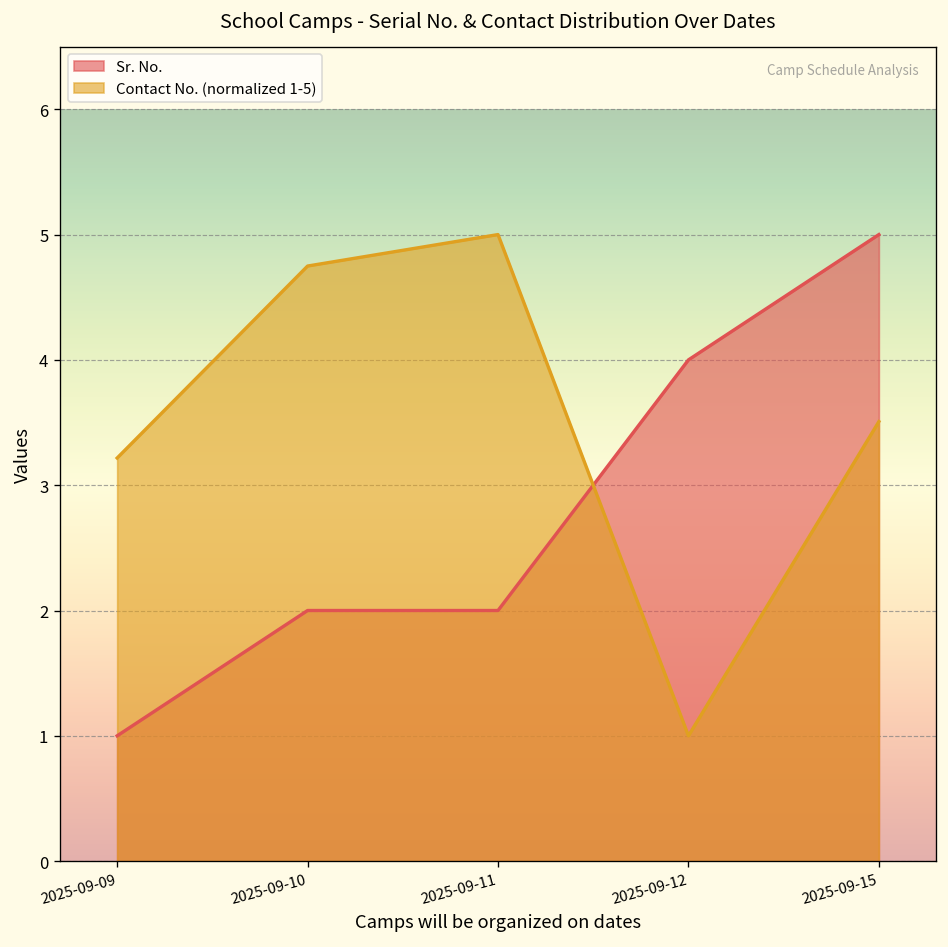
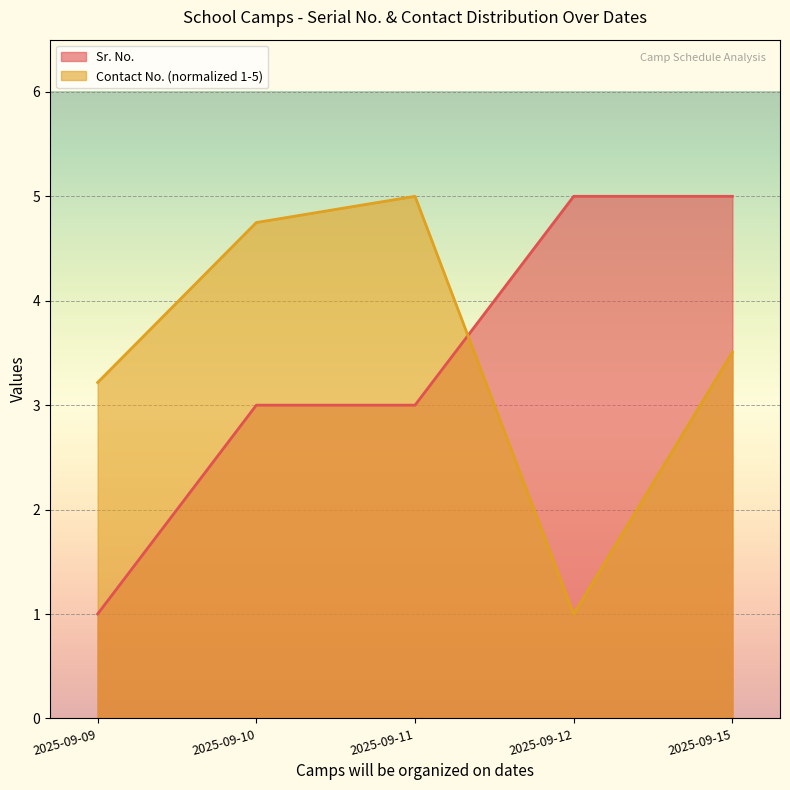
  {
    "Sr. No.": {
      "2025-09-09": 1,
-     "2025-09-10": 2,
-     "2025-09-11": 2,
-     "2025-09-12": 4,
+     "2025-09-10": 3,
+     "2025-09-11": 3,
+     "2025-09-12": 5,
      "2025-09-15": 5
    },
    "Contact No. (normalized 1-5)": {
      "2025-09-09": 3.22,
      "2025-09-10": 4.75,
      "2025-09-11": 5,
      "2025-09-12": 1,
      "2025-09-15": 3.51
    }
  }
